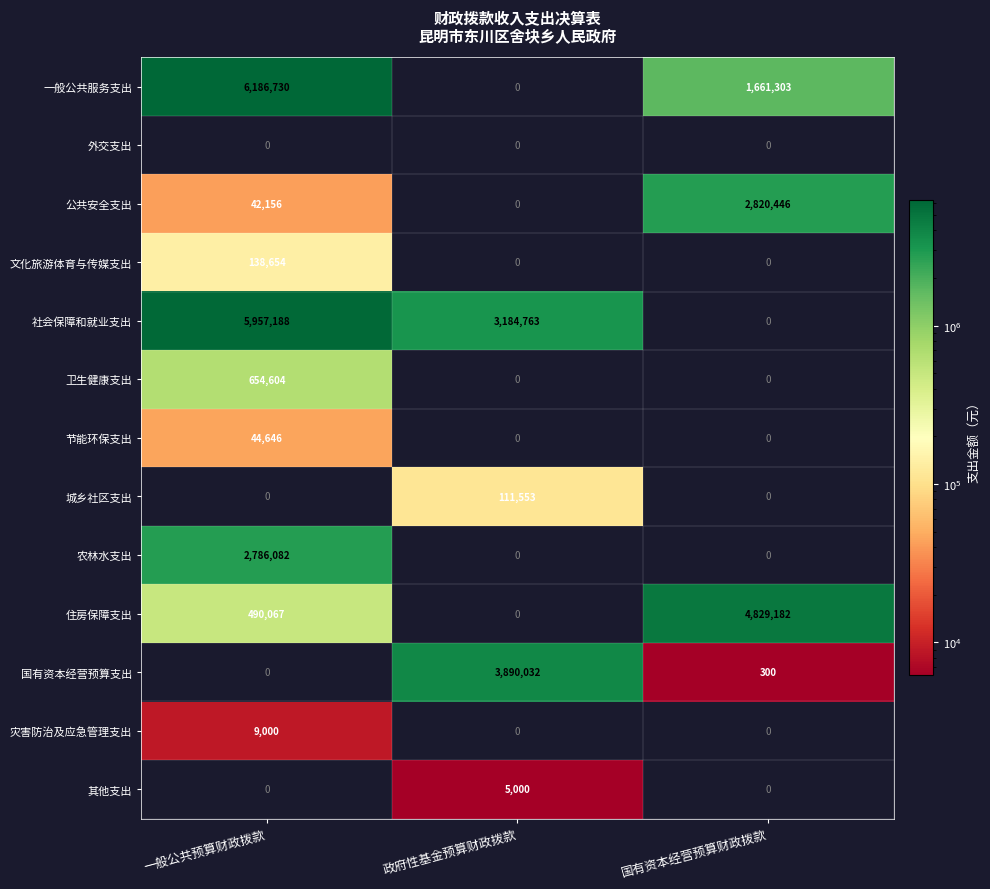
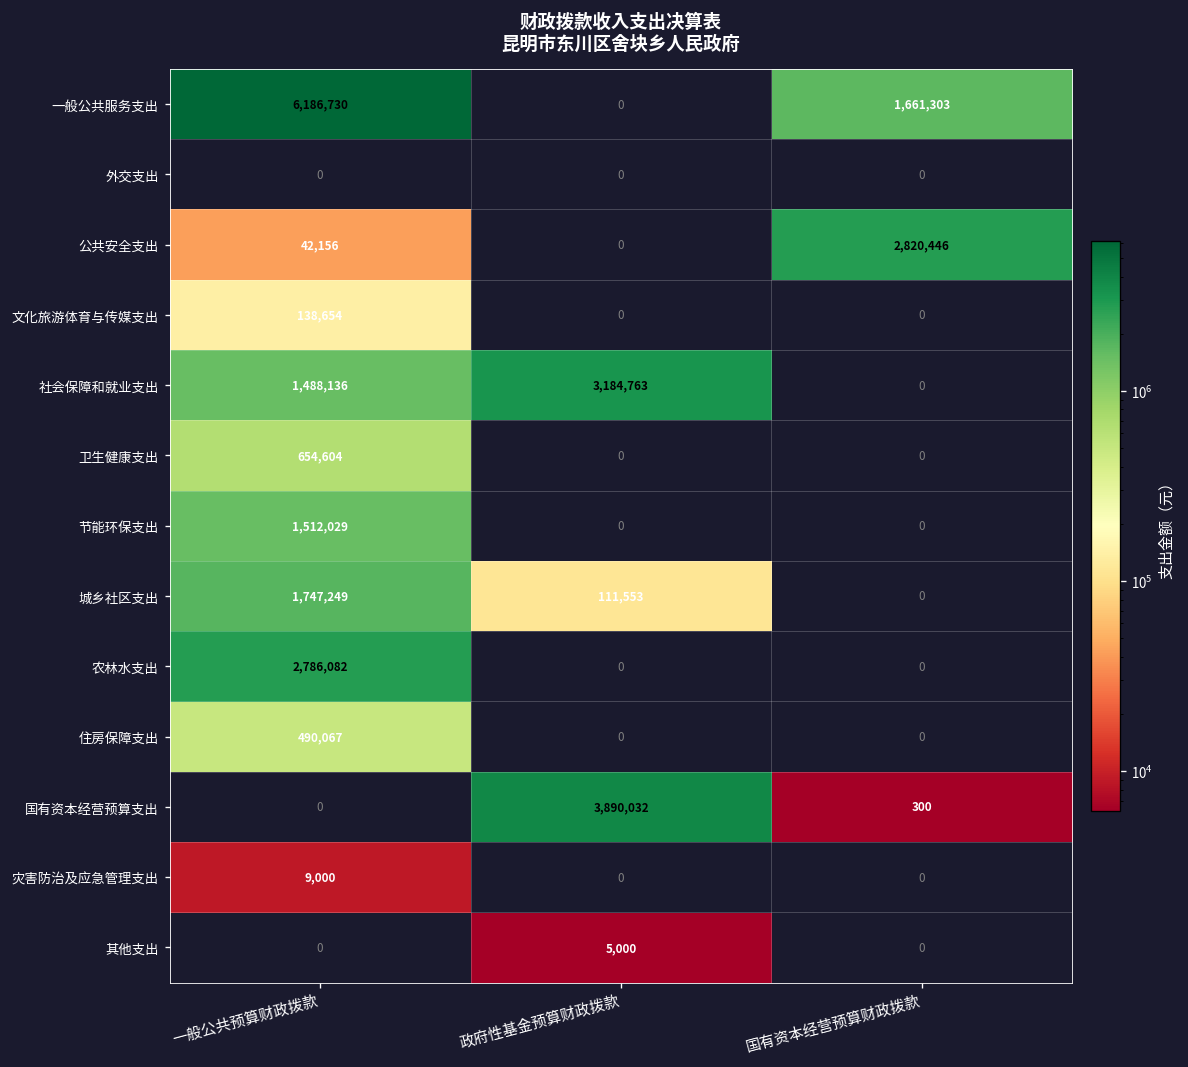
  {
    "一般公共服务支出": {
      "一般公共预算财政拨款": "6,186,730",
      "政府性基金预算财政拨款": "0",
      "国有资本经营预算财政拨款": "1,661,303"
    },
    "外交支出": {
      "一般公共预算财政拨款": "0",
      "政府性基金预算财政拨款": "0",
      "国有资本经营预算财政拨款": "0"
    },
    "公共安全支出": {
      "一般公共预算财政拨款": "42,156",
      "政府性基金预算财政拨款": "0",
      "国有资本经营预算财政拨款": "2,820,446"
    },
    "文化旅游体育与传媒支出": {
      "一般公共预算财政拨款": "138,654",
      "政府性基金预算财政拨款": "0",
      "国有资本经营预算财政拨款": "0"
    },
    "社会保障和就业支出": {
-     "一般公共预算财政拨款": "5,957,188",
+     "一般公共预算财政拨款": "1,488,136",
      "政府性基金预算财政拨款": "3,184,763",
      "国有资本经营预算财政拨款": "0"
    },
    "卫生健康支出": {
      "一般公共预算财政拨款": "654,604",
      "政府性基金预算财政拨款": "0",
      "国有资本经营预算财政拨款": "0"
    },
    "节能环保支出": {
-     "一般公共预算财政拨款": "44,646",
+     "一般公共预算财政拨款": "1,512,029",
      "政府性基金预算财政拨款": "0",
      "国有资本经营预算财政拨款": "0"
    },
    "城乡社区支出": {
-     "一般公共预算财政拨款": "0",
+     "一般公共预算财政拨款": "1,747,249",
      "政府性基金预算财政拨款": "111,553",
      "国有资本经营预算财政拨款": "0"
    },
    "农林水支出": {
      "一般公共预算财政拨款": "2,786,082",
      "政府性基金预算财政拨款": "0",
      "国有资本经营预算财政拨款": "0"
    },
    "住房保障支出": {
      "一般公共预算财政拨款": "490,067",
      "政府性基金预算财政拨款": "0",
-     "国有资本经营预算财政拨款": "4,829,182"
+     "国有资本经营预算财政拨款": "0"
    },
    "国有资本经营预算支出": {
      "一般公共预算财政拨款": "0",
      "政府性基金预算财政拨款": "3,890,032",
      "国有资本经营预算财政拨款": "300"
    },
    "灾害防治及应急管理支出": {
      "一般公共预算财政拨款": "9,000",
      "政府性基金预算财政拨款": "0",
      "国有资本经营预算财政拨款": "0"
    },
    "其他支出": {
      "一般公共预算财政拨款": "0",
      "政府性基金预算财政拨款": "5,000",
      "国有资本经营预算财政拨款": "0"
    }
  }
